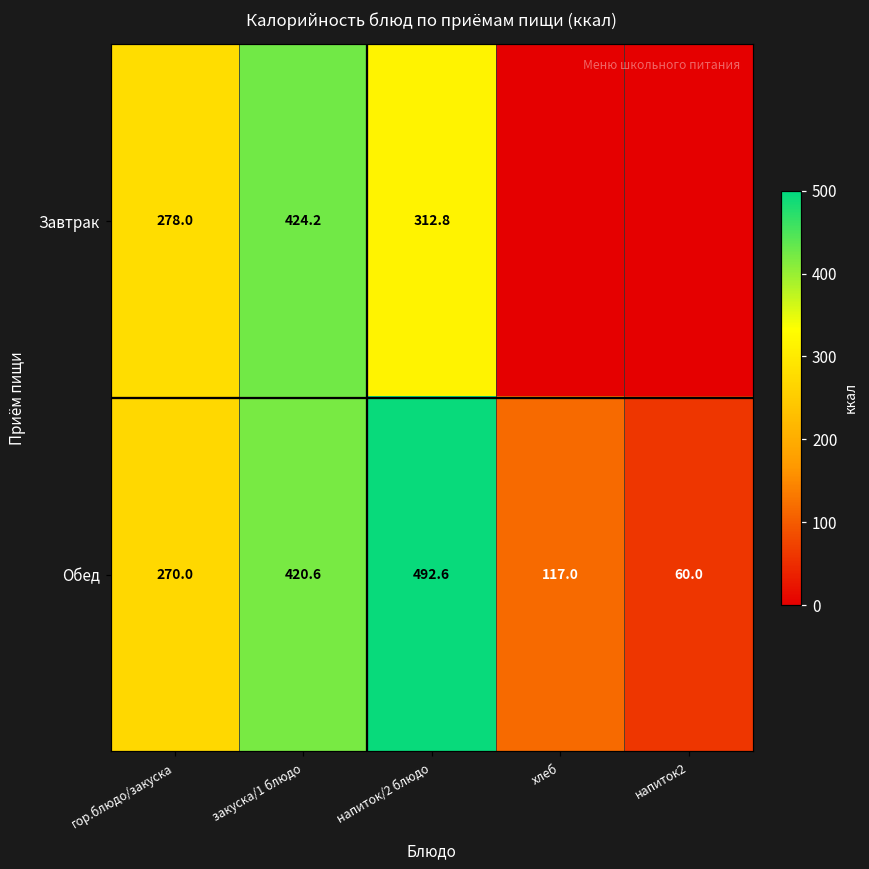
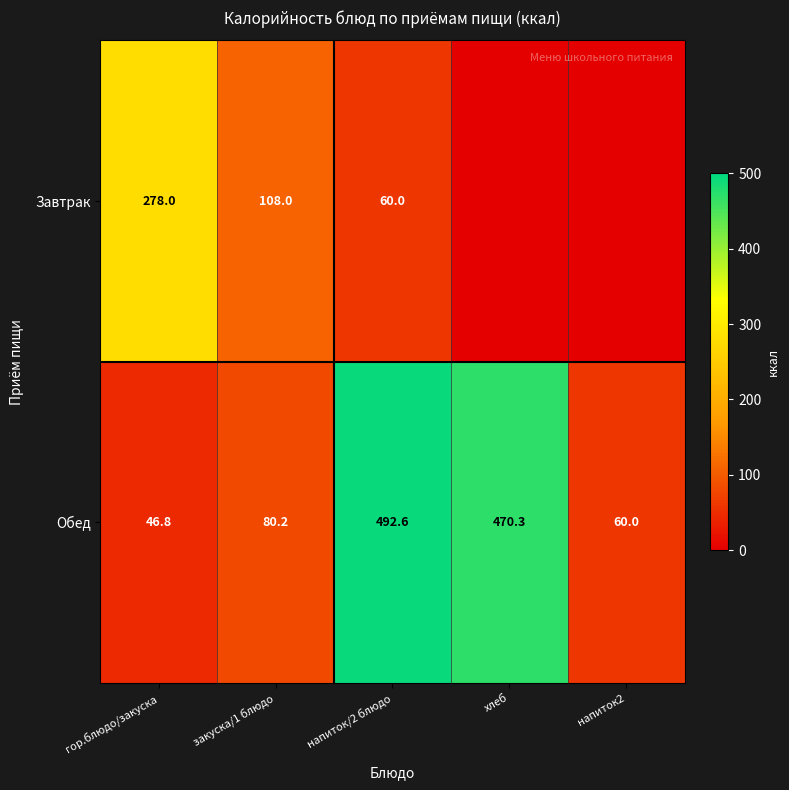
  {
    "Завтрак": {
      "гор.блюдо/закуска": 278.0,
-     "закуска/1 блюдо": 424.2,
-     "напиток/2 блюдо": 312.8
+     "закуска/1 блюдо": 108.0,
+     "напиток/2 блюдо": 60.0
    },
    "Обед": {
-     "гор.блюдо/закуска": 270.0,
-     "закуска/1 блюдо": 420.6,
+     "гор.блюдо/закуска": 46.8,
+     "закуска/1 блюдо": 80.2,
      "напиток/2 блюдо": 492.6,
-     "хлеб": 117.0,
+     "хлеб": 470.3,
      "напиток2": 60.0
    }
  }
